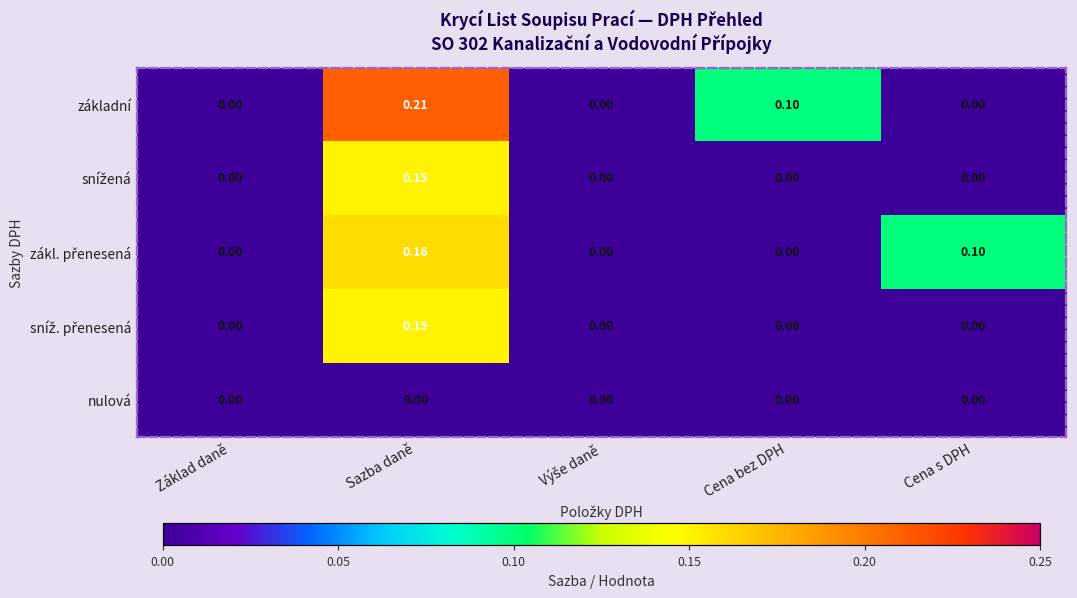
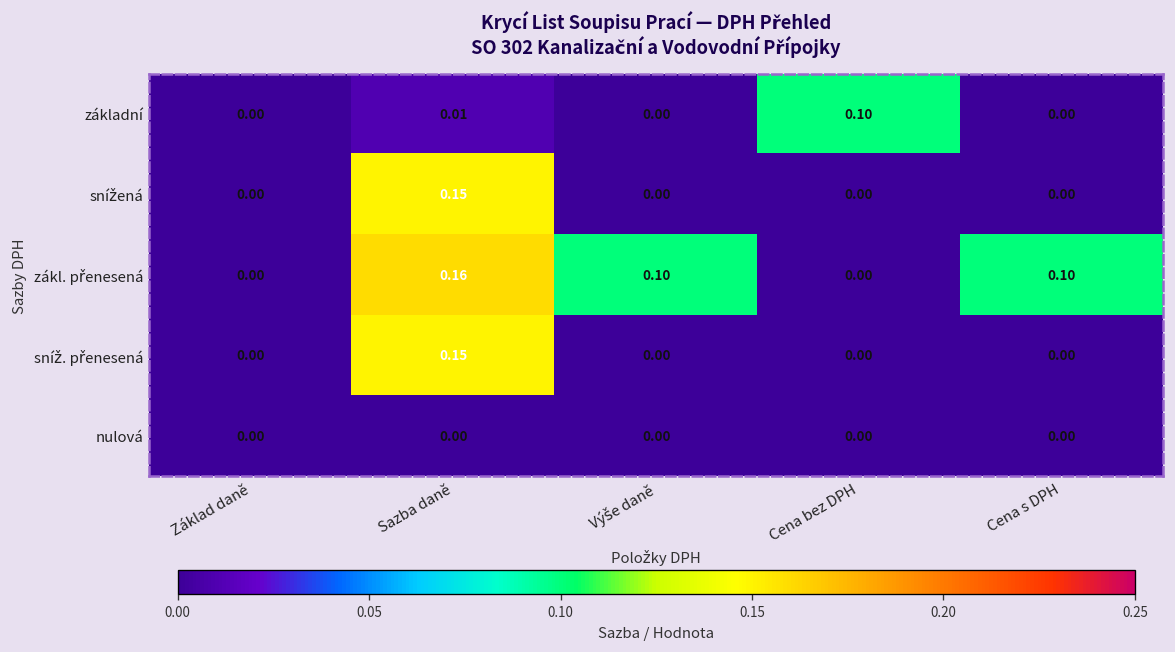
  {
    "základní": {
      "Základ daně": 0.00,
-     "Sazba daně": 0.21,
+     "Sazba daně": 0.01,
      "Výše daně": 0.00,
      "Cena bez DPH": 0.10,
      "Cena s DPH": 0.00
    },
    "snížená": {
      "Základ daně": 0.00,
      "Sazba daně": 0.15,
      "Výše daně": 0.00,
      "Cena bez DPH": 0.00,
      "Cena s DPH": 0.00
    },
    "zákl. přenesená": {
      "Základ daně": 0.00,
      "Sazba daně": 0.16,
-     "Výše daně": 0.00,
+     "Výše daně": 0.10,
      "Cena bez DPH": 0.00,
      "Cena s DPH": 0.10
    },
    "sníž. přenesená": {
      "Základ daně": 0.00,
      "Sazba daně": 0.15,
      "Výše daně": 0.00,
      "Cena bez DPH": 0.00,
      "Cena s DPH": 0.00
    },
    "nulová": {
      "Základ daně": 0.00,
      "Sazba daně": 0.00,
      "Výše daně": 0.00,
      "Cena bez DPH": 0.00,
      "Cena s DPH": 0.00
    }
  }
